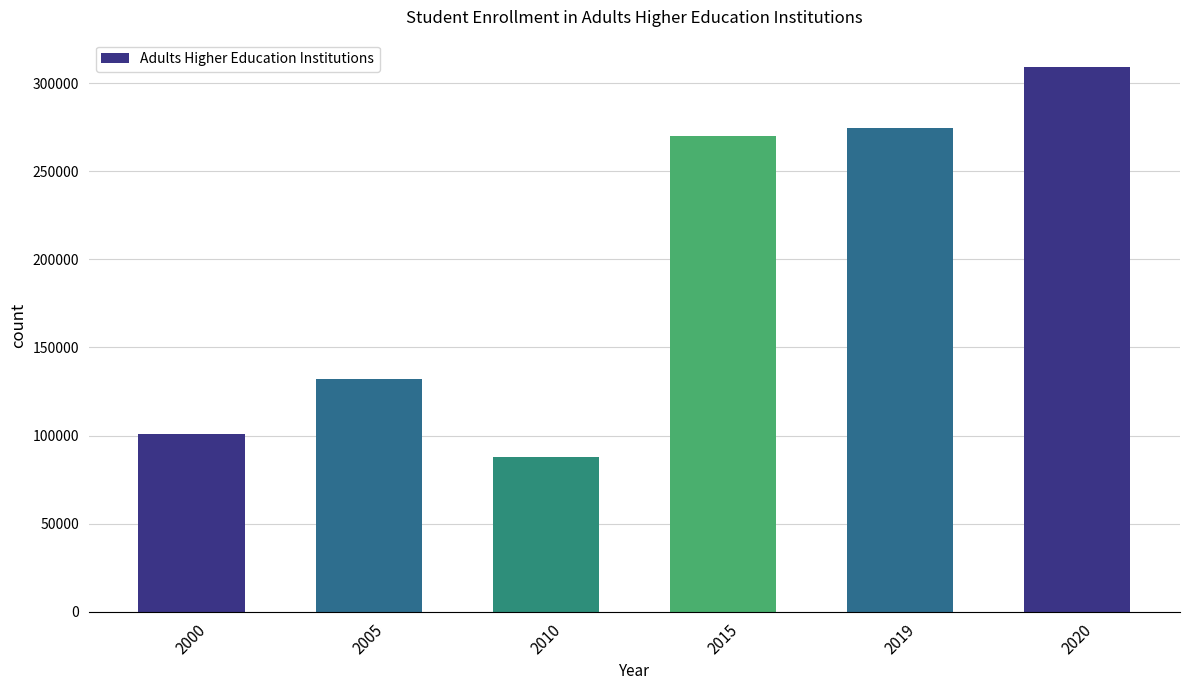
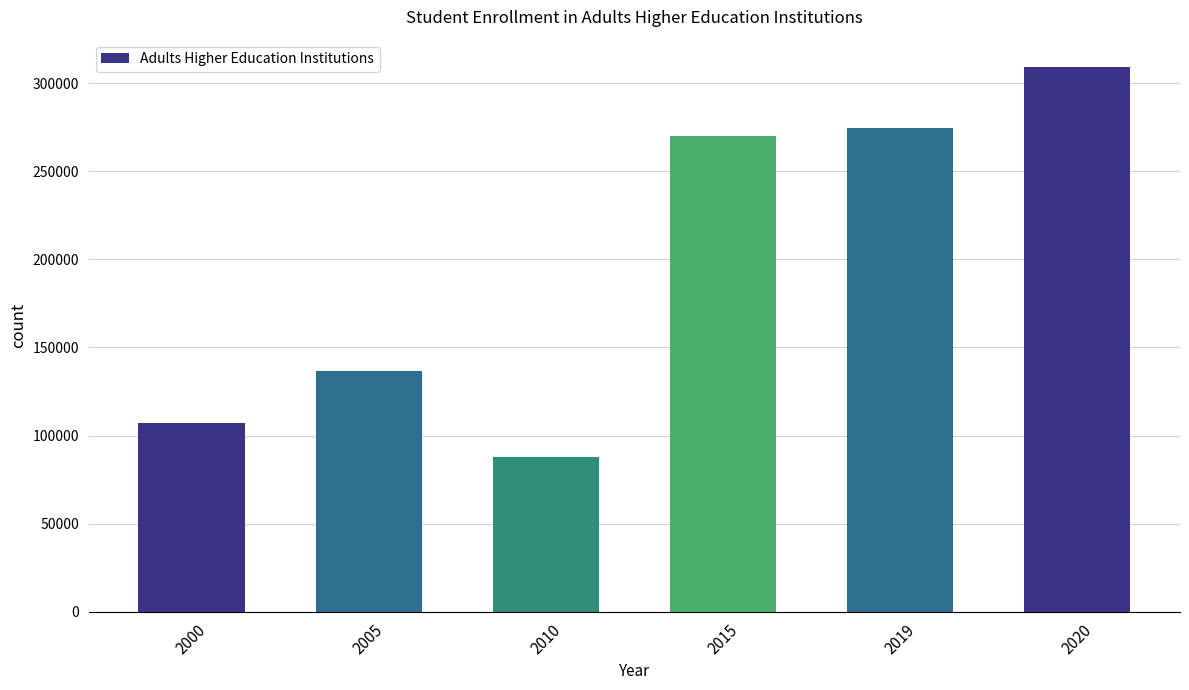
  {
-   "2000": 101000,
-   "2005": 132000,
+   "2000": 107000,
+   "2005": 137000,
    "2010": 88000,
    "2015": 270000,
    "2019": 274000,
    "2020": 309000
  }
